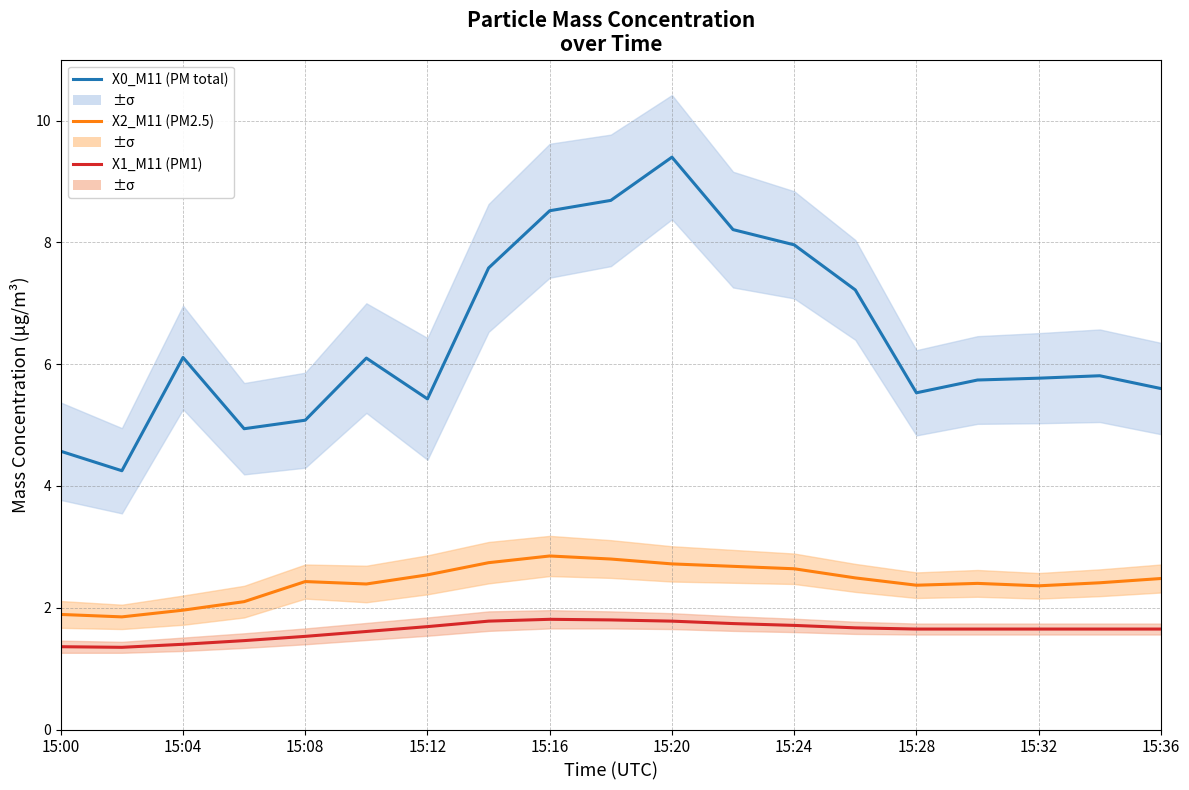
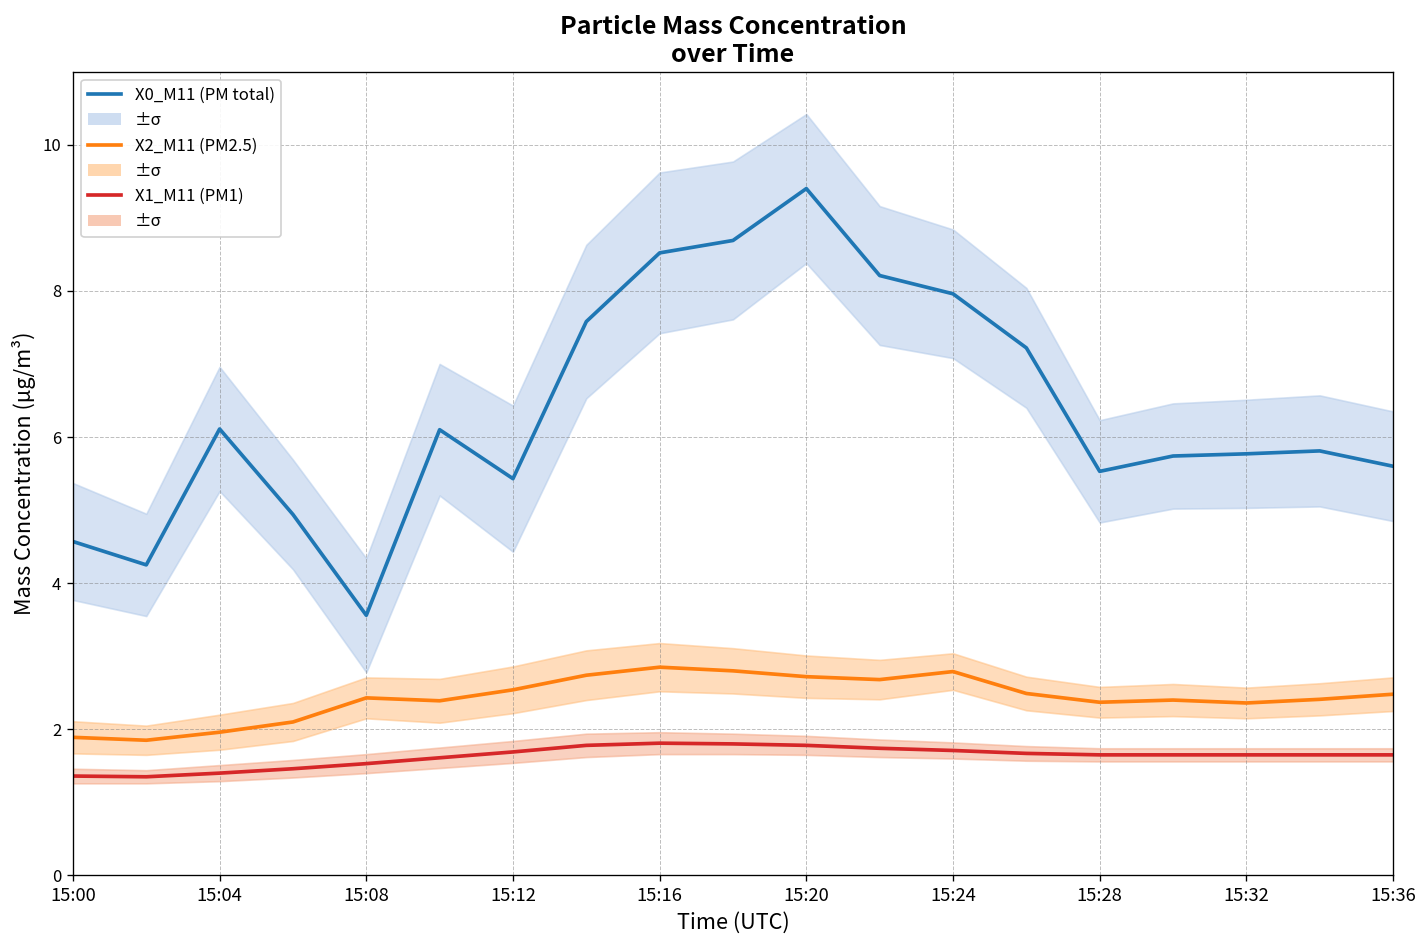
  {
    "X0_M11 (PM total)": {
      "15:00": 4.6,
      "15:04": 6.1,
-     "15:08": 5.1,
+     "15:08": 3.6,
      "15:12": 5.4,
      "15:16": 8.5,
      "15:20": 9.4,
      "15:24": 8.0,
      "15:28": 5.5,
      "15:32": 5.8,
      "15:36": 5.6
    },
    "X2_M11 (PM2.5)": {
      "15:00": 1.9,
      "15:04": 2.0,
      "15:08": 2.4,
      "15:12": 2.5,
      "15:16": 2.9,
      "15:20": 2.7,
-     "15:24": 2.6,
+     "15:24": 2.8,
      "15:28": 2.4,
      "15:32": 2.4,
      "15:36": 2.5
    },
    "X1_M11 (PM1)": {
      "15:00": 1.4,
      "15:04": 1.4,
      "15:08": 1.5,
      "15:12": 1.7,
      "15:16": 1.8,
      "15:20": 1.8,
      "15:24": 1.7,
      "15:28": 1.7,
      "15:32": 1.7,
      "15:36": 1.7
    }
  }
